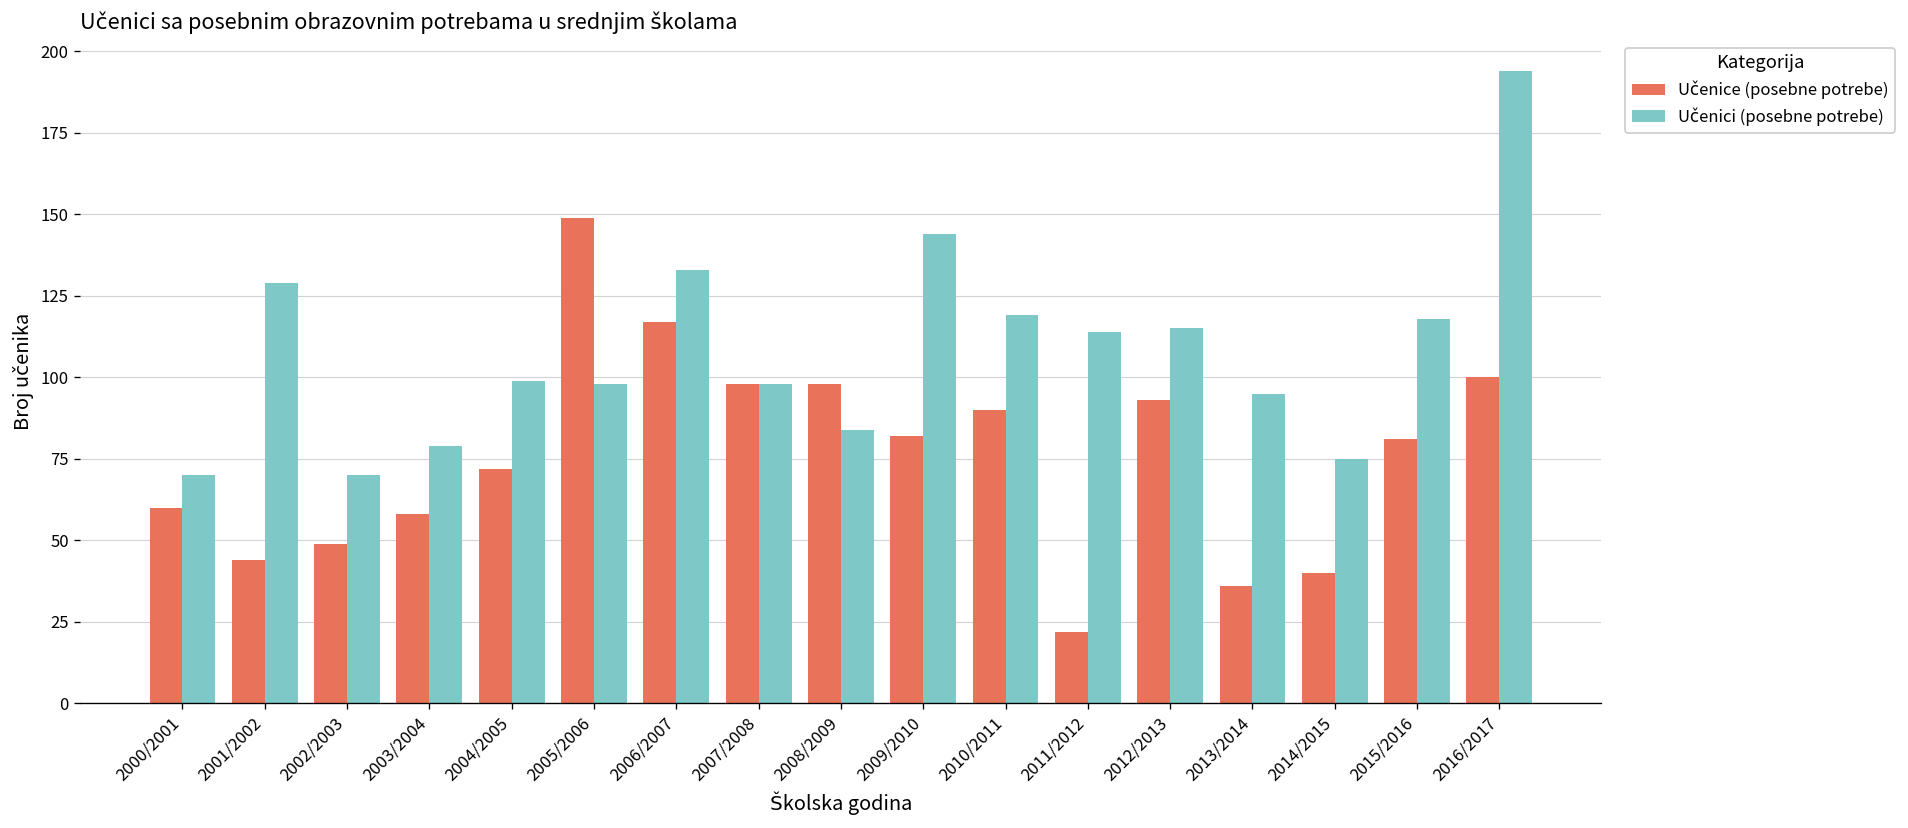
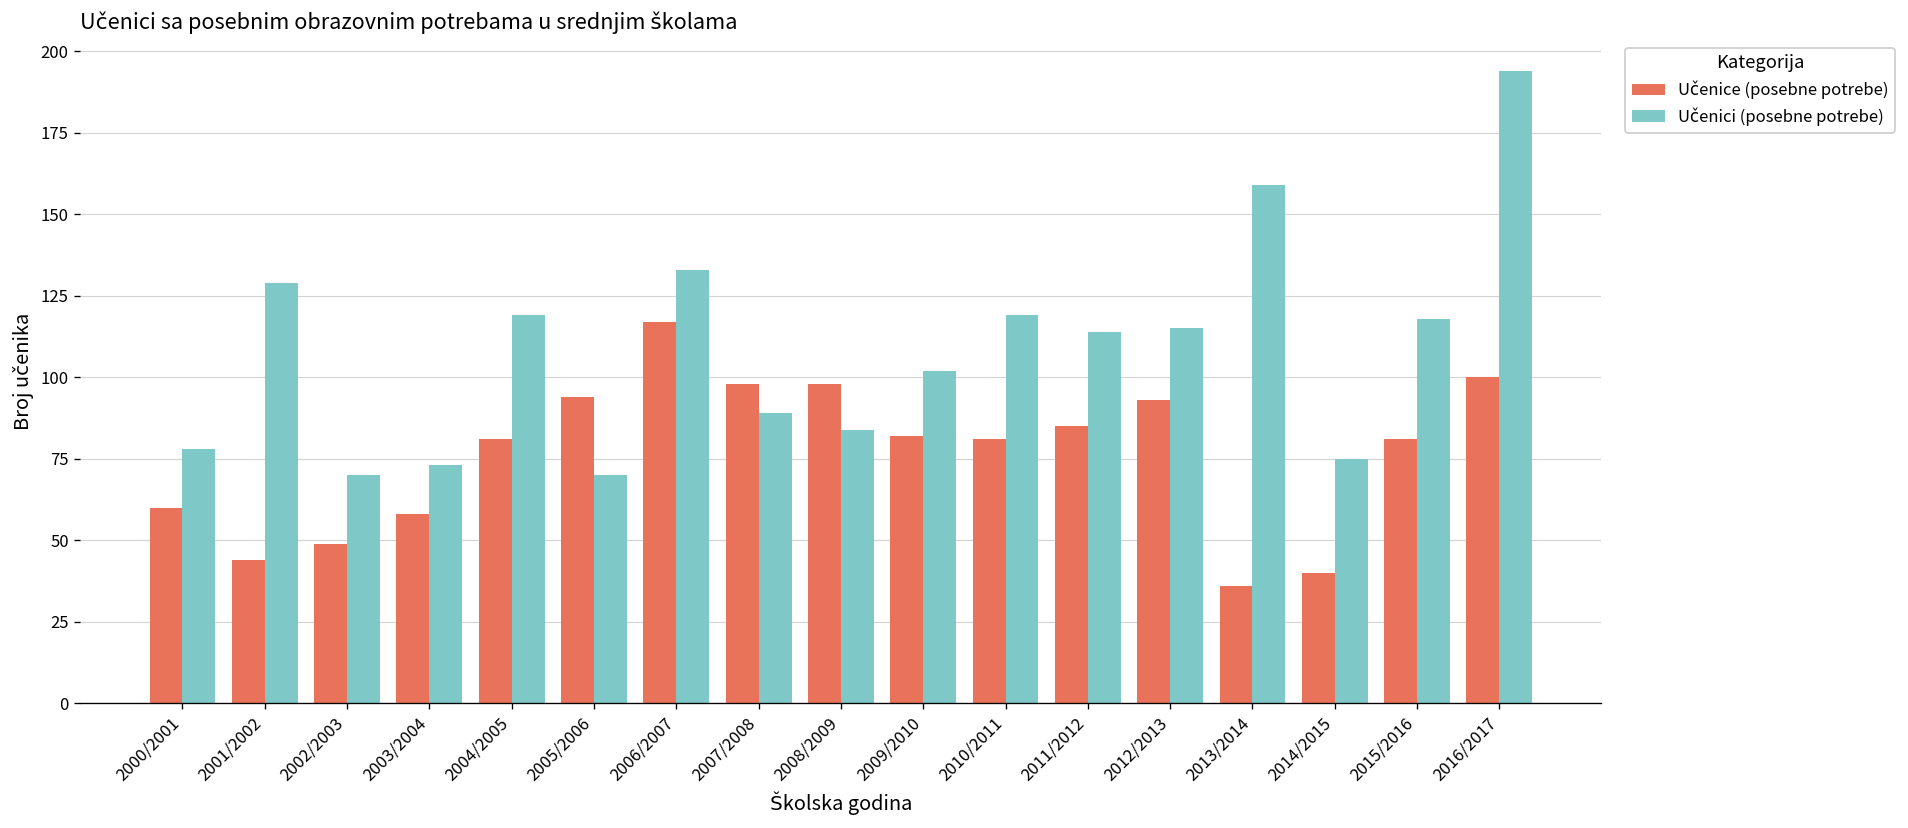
  {
    "Učenice (posebne potrebe)": {
      "2000/2001": 60,
      "2001/2002": 44,
      "2002/2003": 49,
      "2003/2004": 58,
-     "2004/2005": 72,
-     "2005/2006": 149,
+     "2004/2005": 81,
+     "2005/2006": 94,
      "2006/2007": 117,
      "2007/2008": 98,
      "2008/2009": 98,
      "2009/2010": 82,
-     "2010/2011": 90,
-     "2011/2012": 22,
+     "2010/2011": 81,
+     "2011/2012": 85,
      "2012/2013": 93,
      "2013/2014": 36,
      "2014/2015": 40,
      "2015/2016": 81,
      "2016/2017": 100
    },
    "Učenici (posebne potrebe)": {
-     "2000/2001": 70,
+     "2000/2001": 78,
      "2001/2002": 129,
      "2002/2003": 70,
-     "2003/2004": 79,
-     "2004/2005": 99,
-     "2005/2006": 98,
+     "2003/2004": 73,
+     "2004/2005": 119,
+     "2005/2006": 70,
      "2006/2007": 133,
-     "2007/2008": 98,
+     "2007/2008": 89,
      "2008/2009": 84,
-     "2009/2010": 144,
+     "2009/2010": 102,
      "2010/2011": 119,
      "2011/2012": 114,
      "2012/2013": 115,
-     "2013/2014": 95,
+     "2013/2014": 159,
      "2014/2015": 75,
      "2015/2016": 118,
      "2016/2017": 194
    }
  }
